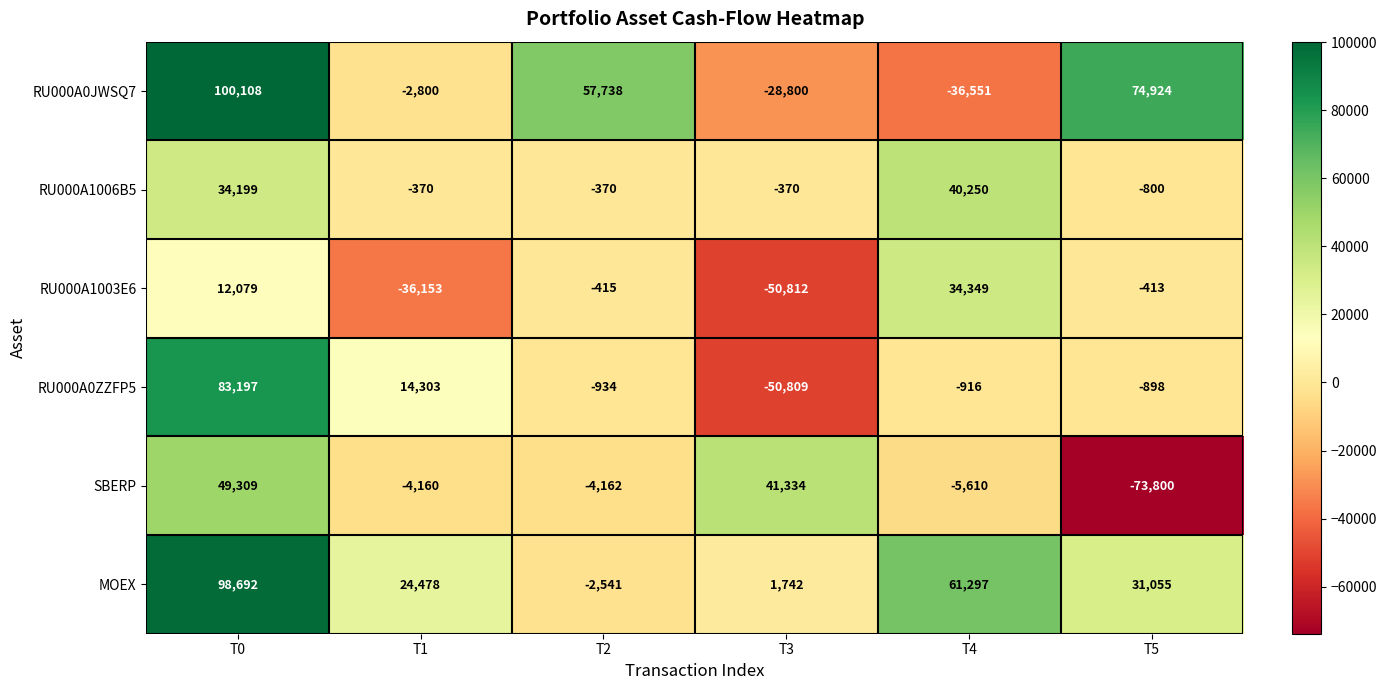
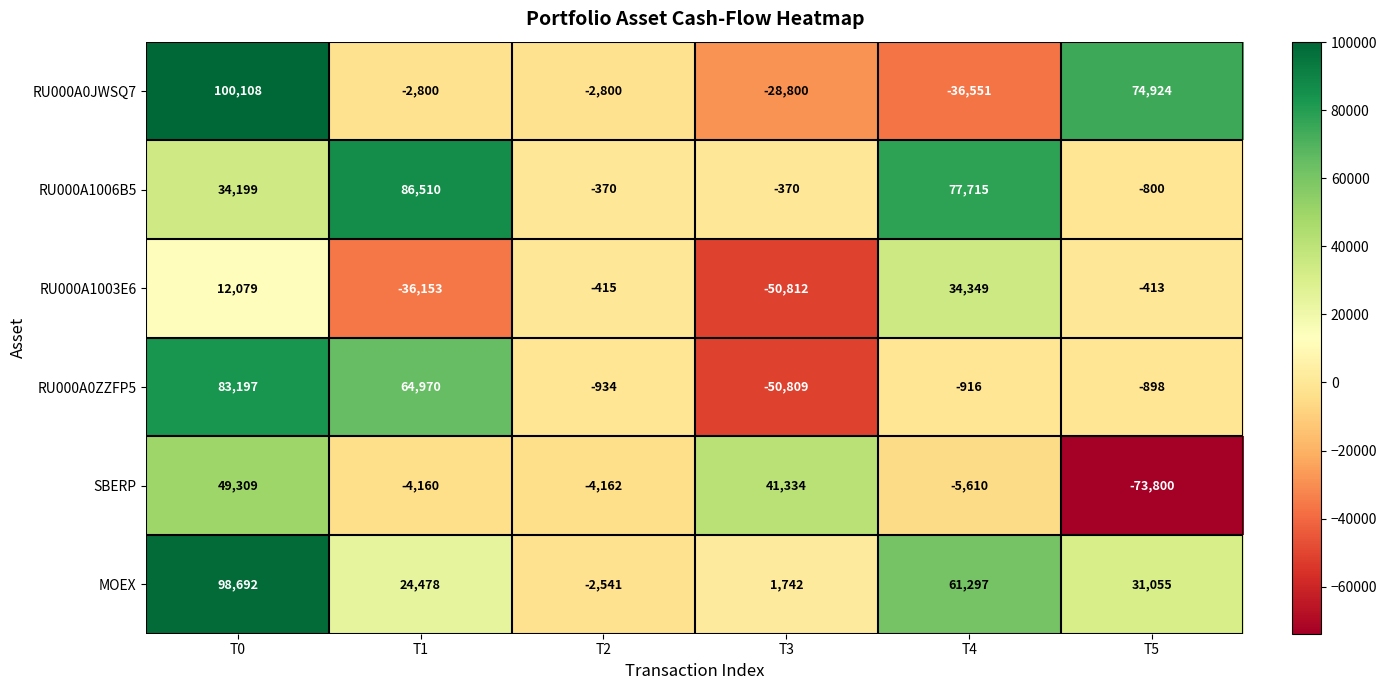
  {
    "RU000A0JWSQ7": {
      "T0": "100,108",
      "T1": "-2,800",
-     "T2": "57,738",
+     "T2": "-2,800",
      "T3": "-28,800",
      "T4": "-36,551",
      "T5": "74,924"
    },
    "RU000A1006B5": {
      "T0": "34,199",
-     "T1": "-370",
+     "T1": "86,510",
      "T2": "-370",
      "T3": "-370",
-     "T4": "40,250",
+     "T4": "77,715",
      "T5": "-800"
    },
    "RU000A1003E6": {
      "T0": "12,079",
      "T1": "-36,153",
      "T2": "-415",
      "T3": "-50,812",
      "T4": "34,349",
      "T5": "-413"
    },
    "RU000A0ZZFP5": {
      "T0": "83,197",
-     "T1": "14,303",
+     "T1": "64,970",
      "T2": "-934",
      "T3": "-50,809",
      "T4": "-916",
      "T5": "-898"
    },
    "SBERP": {
      "T0": "49,309",
      "T1": "-4,160",
      "T2": "-4,162",
      "T3": "41,334",
      "T4": "-5,610",
      "T5": "-73,800"
    },
    "MOEX": {
      "T0": "98,692",
      "T1": "24,478",
      "T2": "-2,541",
      "T3": "1,742",
      "T4": "61,297",
      "T5": "31,055"
    }
  }
